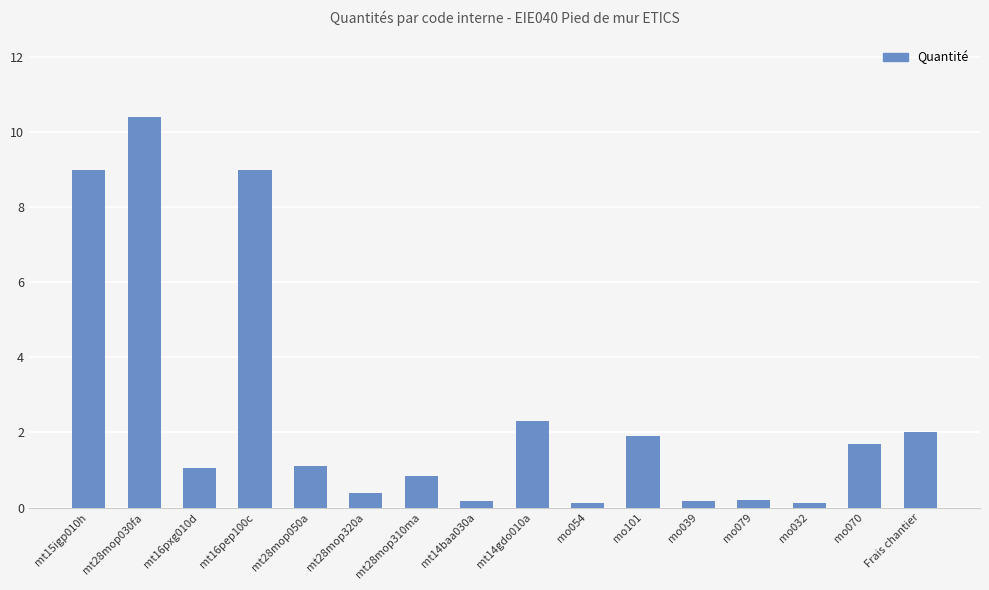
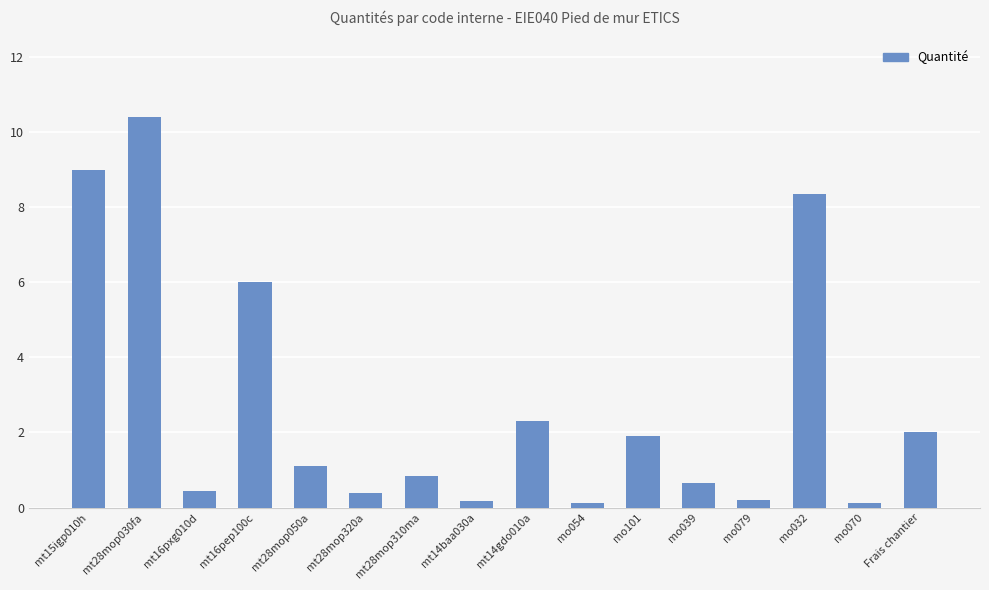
  {
    "mt15igp010h": 9.0,
    "mt28mop030fa": 10.4,
-   "mt16pxg010d": 1.1,
-   "mt16pep100c": 9,
+   "mt16pxg010d": 0.5,
+   "mt16pep100c": 6,
    "mt28mop050a": 1.1,
    "mt28mop320a": 0.4,
    "mt28mop310ma": 0.8,
    "mt14baa030a": 0.2,
    "mt14gdo010a": 2.3,
    "mo054": 0.1,
    "mo101": 1.9,
-   "mo039": 0.2,
+   "mo039": 0.7,
    "mo079": 0.2,
-   "mo032": 0.1,
-   "mo070": 1.7,
+   "mo032": 8.3,
+   "mo070": 0.1,
    "Frais chantier": 2.0
  }
